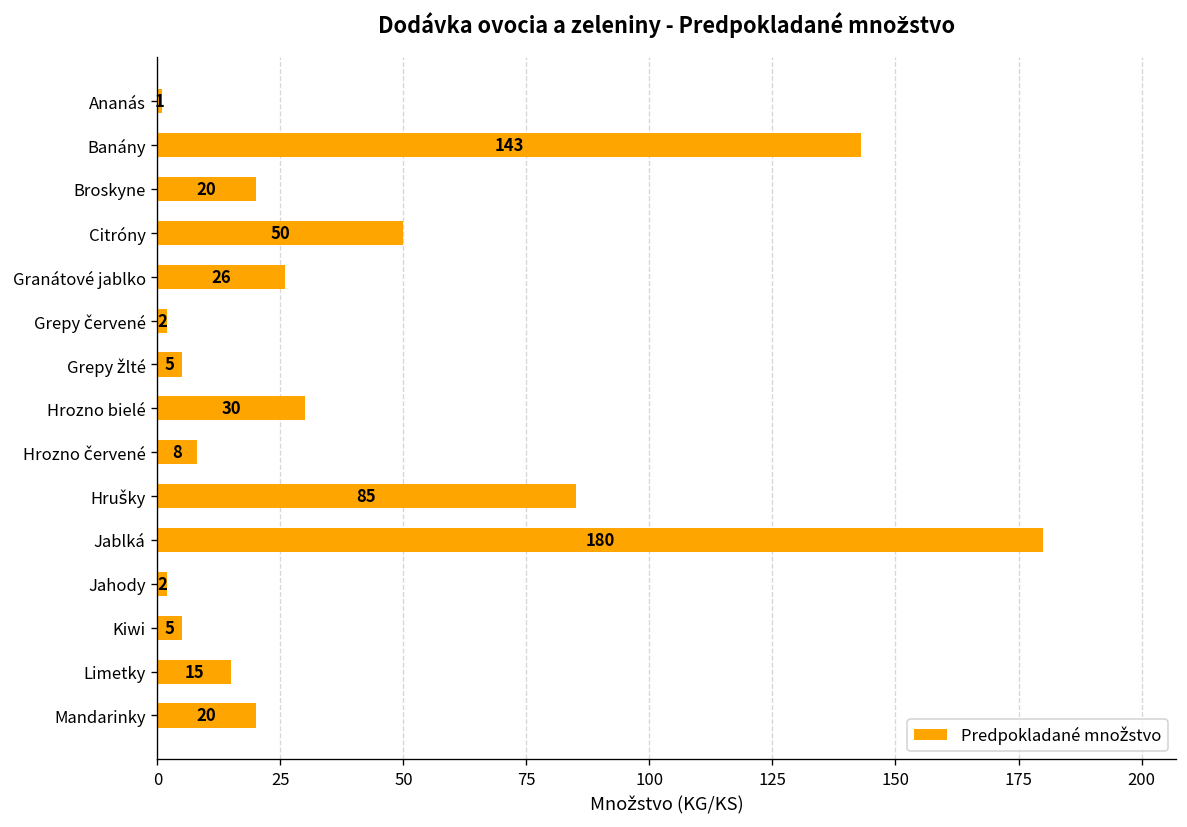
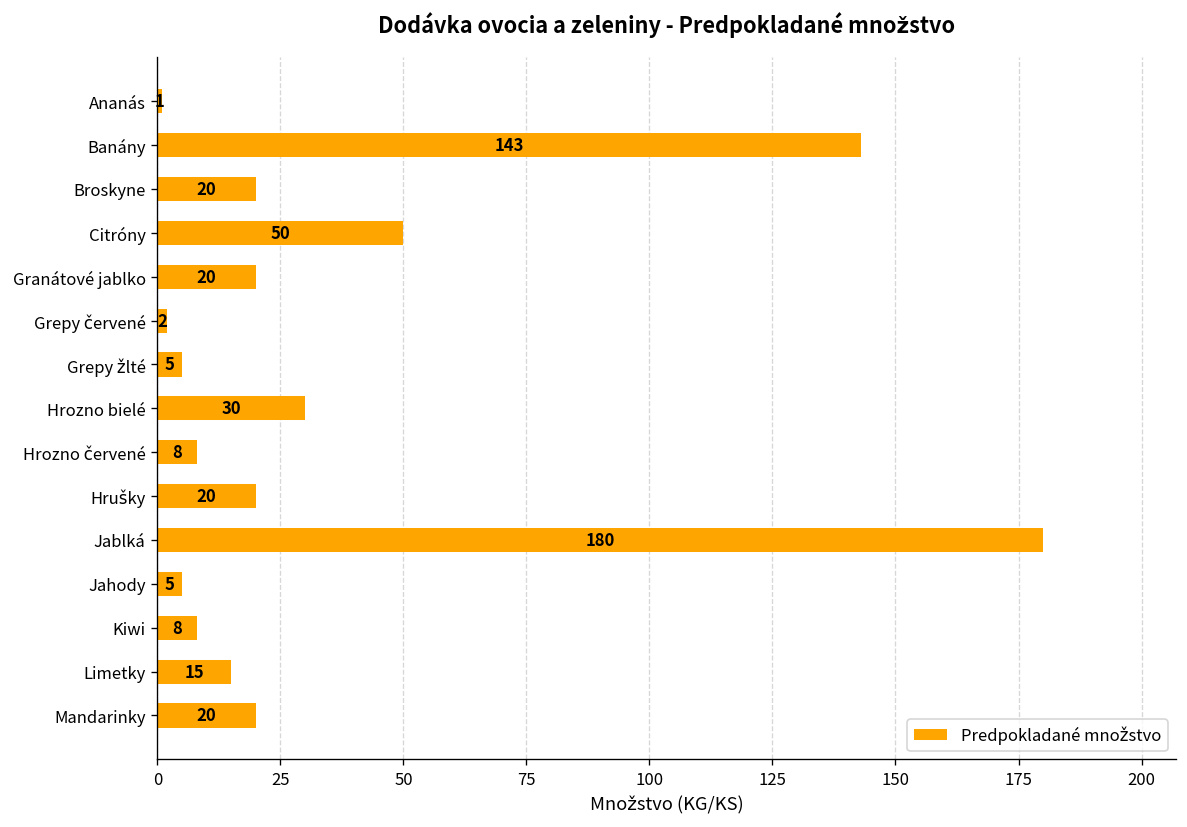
  {
    "Ananás": 1,
    "Banány": 143,
    "Broskyne": 20,
    "Citróny": 50,
-   "Granátové jablko": 26,
+   "Granátové jablko": 20,
    "Grepy červené": 2,
    "Grepy žlté": 5,
    "Hrozno bielé": 30,
    "Hrozno červené": 8,
-   "Hrušky": 85,
+   "Hrušky": 20,
    "Jablká": 180,
-   "Jahody": 2,
-   "Kiwi": 5,
+   "Jahody": 5,
+   "Kiwi": 8,
    "Limetky": 15,
    "Mandarinky": 20
  }
